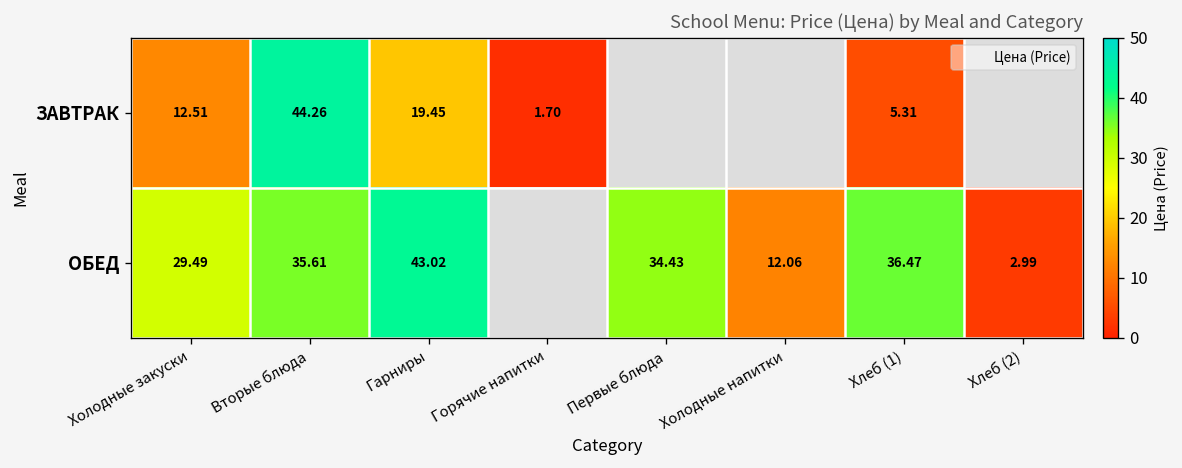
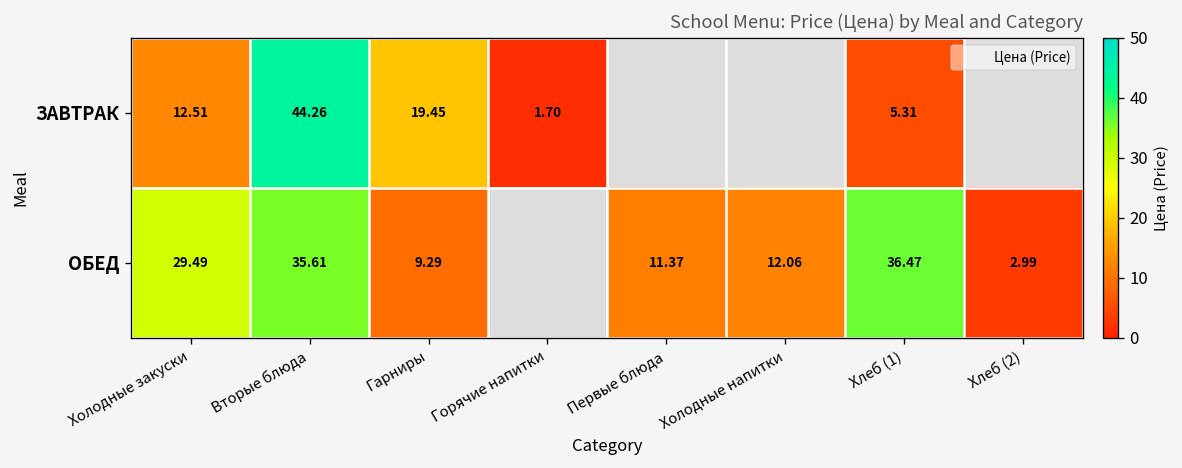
  {
    "ЗАВТРАК": {
      "Холодные закуски": 12.51,
      "Вторые блюда": 44.26,
      "Гарниры": 19.45,
      "Горячие напитки": 1.70,
      "Хлеб (1)": 5.31
    },
    "ОБЕД": {
      "Холодные закуски": 29.49,
      "Вторые блюда": 35.61,
-     "Гарниры": 43.02,
-     "Первые блюда": 34.43,
+     "Гарниры": 9.29,
+     "Первые блюда": 11.37,
      "Холодные напитки": 12.06,
      "Хлеб (1)": 36.47,
      "Хлеб (2)": 2.99
    }
  }
